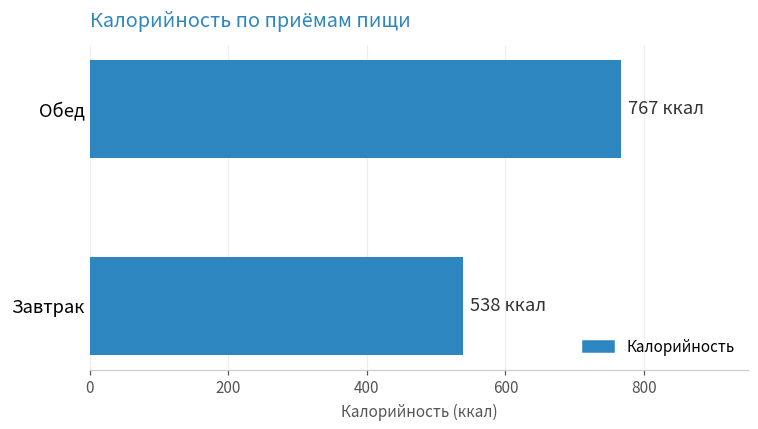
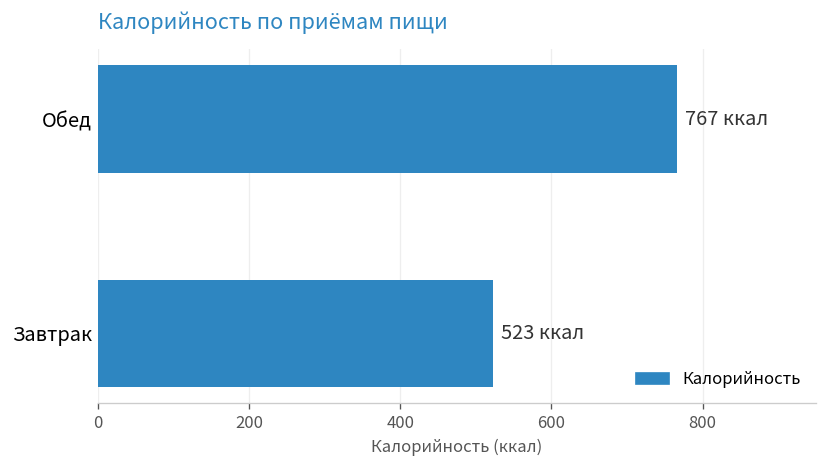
  {
    "Обед": 767,
-   "Завтрак": 538
+   "Завтрак": 523
  }
